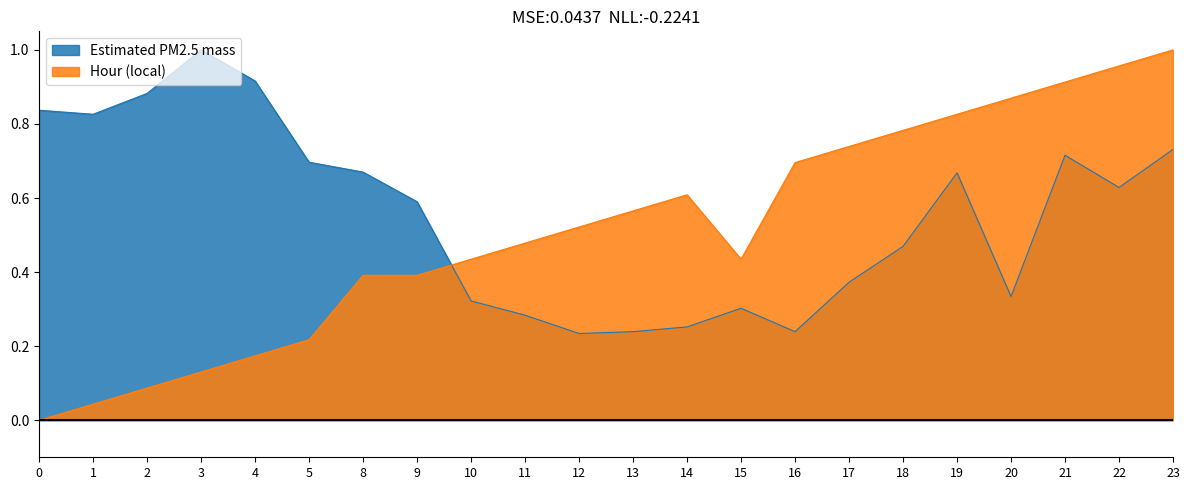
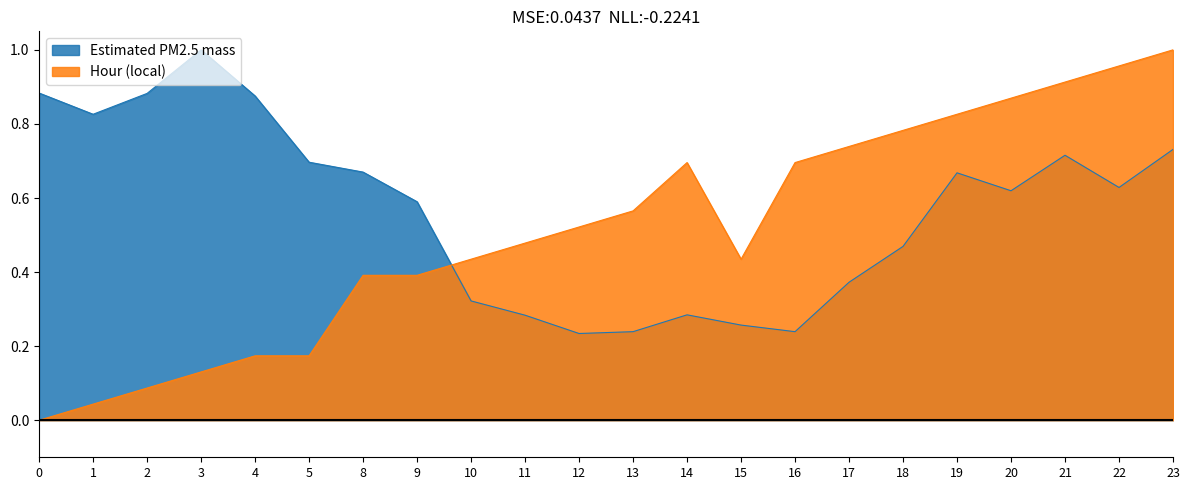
  {
    "Estimated PM2.5 mass": {
-     "0": 0.84,
+     "0": 0.88,
      "1": 0.83,
      "2": 0.88,
-     "4": 0.92,
+     "4": 0.88,
      "5": 0.70,
      "8": 0.67,
      "9": 0.59,
      "10": 0.32,
      "11": 0.28,
      "12": 0.23,
      "13": 0.24,
-     "14": 0.25,
-     "15": 0.30,
+     "14": 0.28,
+     "15": 0.26,
      "16": 0.24,
      "17": 0.37,
      "18": 0.47,
      "19": 0.67,
-     "20": 0.33,
+     "20": 0.62,
      "21": 0.72,
      "22": 0.63,
      "23": 0.73
    },
    "Hour (local)": {
      "0": 0.00,
      "1": 0.04,
      "2": 0.09,
      "3": 0.13,
      "4": 0.17,
-     "5": 0.22,
+     "5": 0.17,
      "8": 0.39,
      "9": 0.39,
      "10": 0.43,
      "11": 0.48,
      "12": 0.52,
      "13": 0.57,
-     "14": 0.61,
+     "14": 0.70,
      "15": 0.43,
      "16": 0.70,
      "17": 0.74,
      "18": 0.78,
      "19": 0.83,
      "20": 0.87,
      "21": 0.91,
      "22": 0.96,
      "23": 1.00
    }
  }
